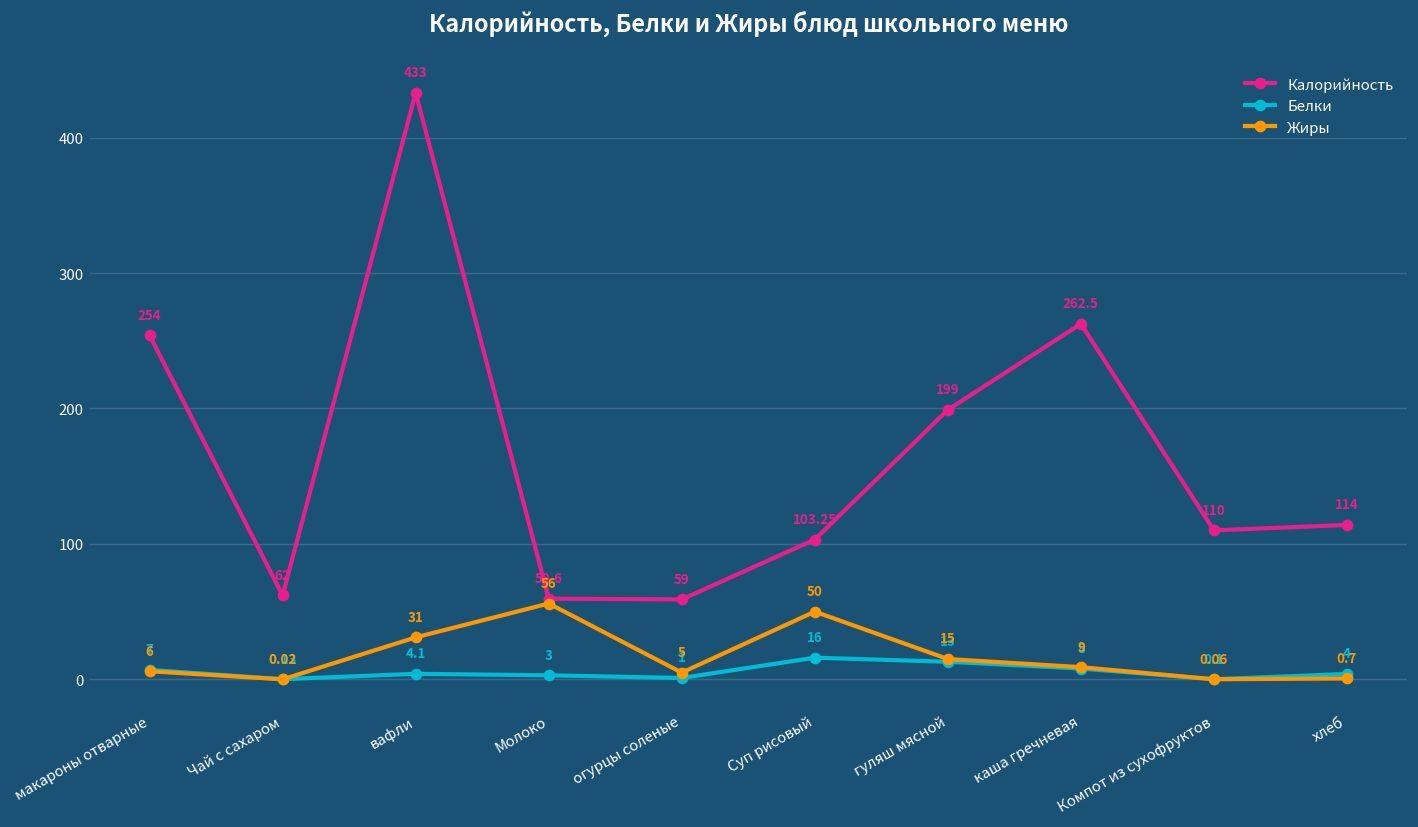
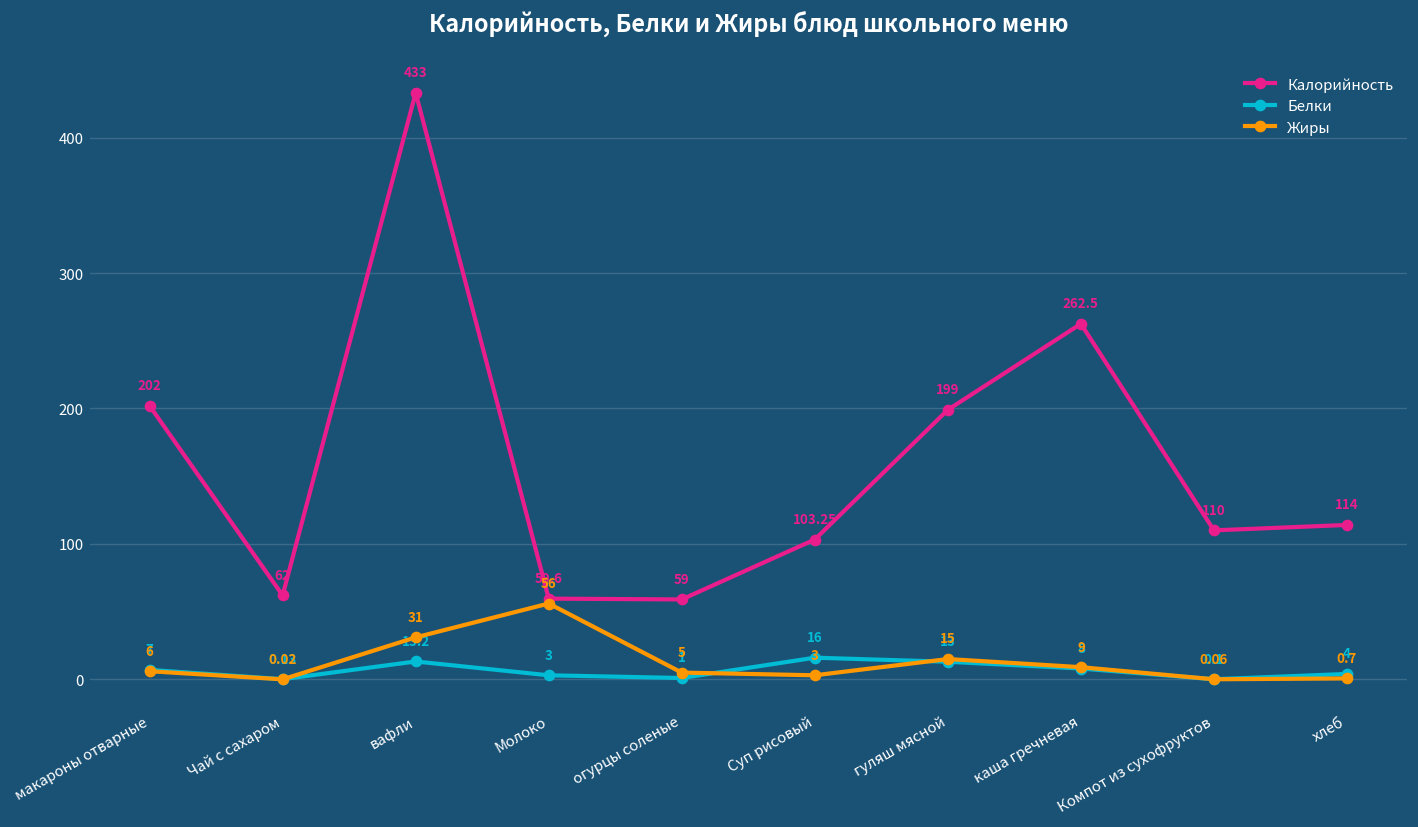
  {
    "Калорийность": {
-     "макароны отварные": 254,
+     "макароны отварные": 202,
      "Чай с сахаром": 62,
      "вафли": 433,
      "огурцы соленые": 59,
      "Суп рисовый": 103.25,
      "гуляш мясной": 199,
      "каша гречневая": 262.5,
      "Компот из сухофруктов": 110,
      "хлеб": 114
    },
    "Белки": {
-     "вафли": 4.1,
+     "вафли": 13.2,
      "Молоко": 3,
      "Суп рисовый": 16
    },
    "Жиры": {
      "вафли": 31,
-     "Суп рисовый": 50
+     "Суп рисовый": 3
    }
  }
